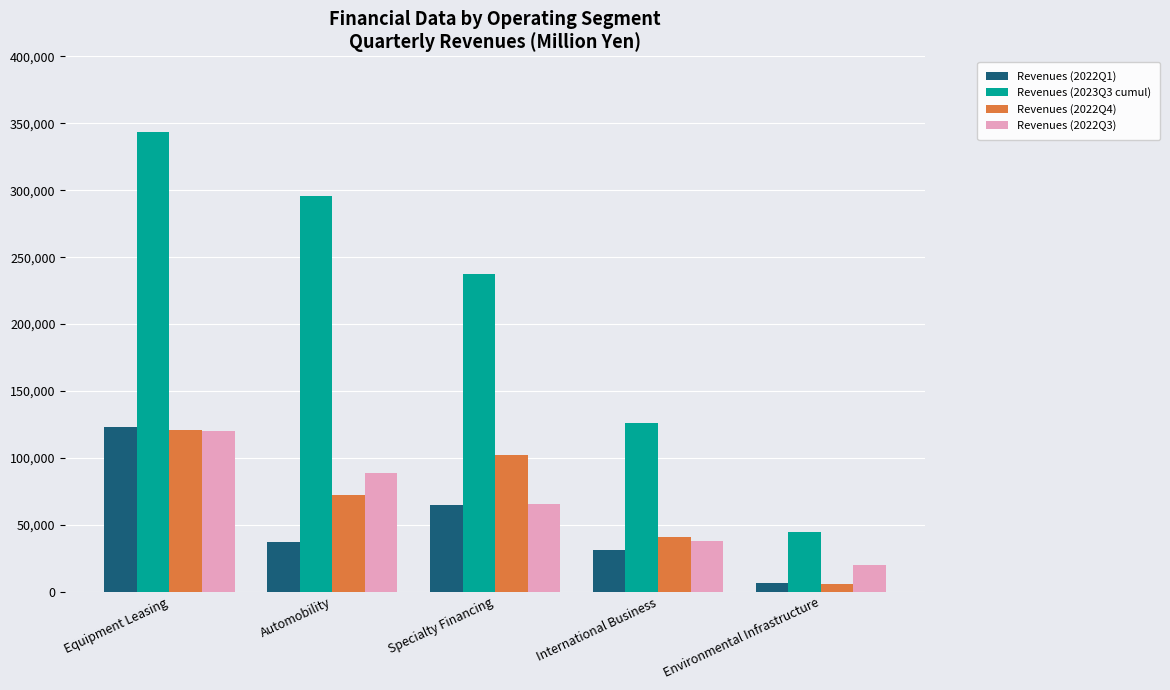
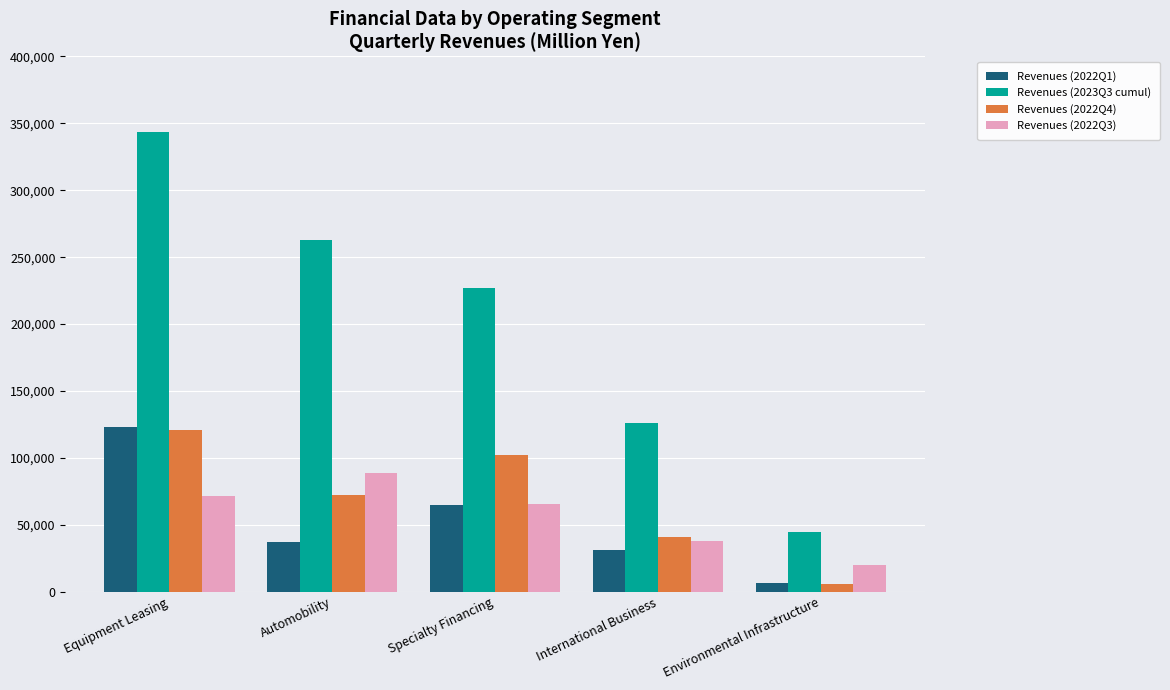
  {
    "Revenues (2022Q1)": {
      "Equipment Leasing": "123,000",
      "Automobility": "37,000",
      "Specialty Financing": "65,000",
      "International Business": "32,000",
      "Environmental Infrastructure": "7,000"
    },
    "Revenues (2023Q3 cumul)": {
      "Equipment Leasing": "344,000",
-     "Automobility": "296,000",
-     "Specialty Financing": "238,000",
+     "Automobility": "263,000",
+     "Specialty Financing": "227,000",
      "International Business": "126,000",
      "Environmental Infrastructure": "44,000"
    },
    "Revenues (2022Q4)": {
      "Equipment Leasing": "121,000",
      "Automobility": "72,000",
      "Specialty Financing": "102,000",
      "International Business": "41,000",
      "Environmental Infrastructure": "6,000"
    },
    "Revenues (2022Q3)": {
-     "Equipment Leasing": "120,000",
+     "Equipment Leasing": "71,000",
      "Automobility": "88,000",
      "Specialty Financing": "66,000",
      "International Business": "38,000",
      "Environmental Infrastructure": "20,000"
    }
  }
